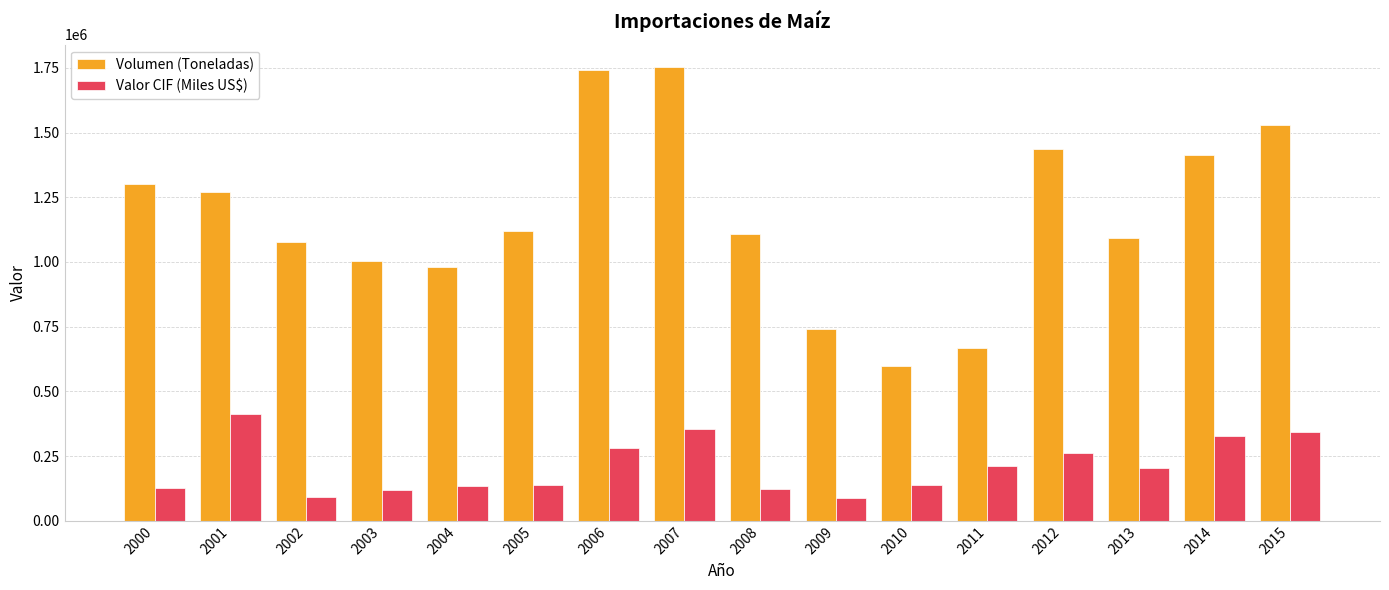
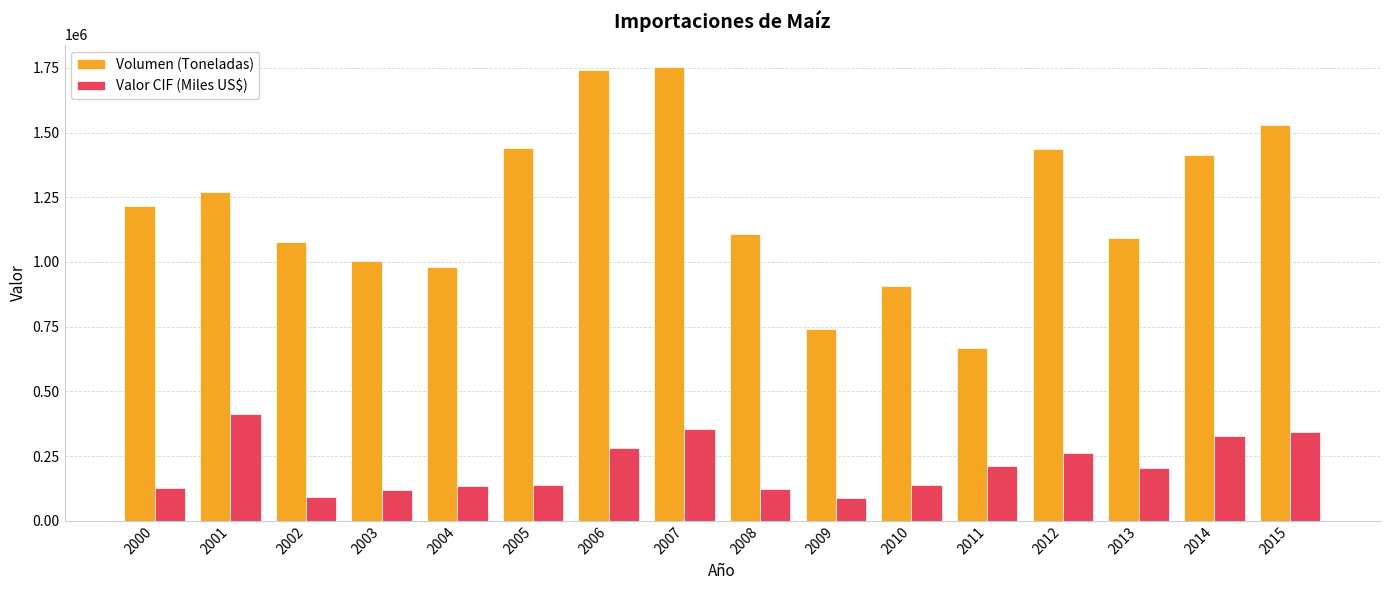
  {
    "Volumen (Toneladas)": {
-     "2000": 1300000,
+     "2000": 1220000,
      "2001": 1270000,
      "2002": 1080000,
      "2003": 1000000,
      "2004": 980000,
-     "2005": 1120000,
+     "2005": 1440000,
      "2006": 1740000,
      "2007": 1750000,
      "2008": 1110000,
      "2009": 740000,
-     "2010": 600000,
+     "2010": 910000,
      "2011": 670000,
      "2012": 1440000,
      "2013": 1090000,
      "2014": 1410000,
      "2015": 1530000
    },
    "Valor CIF (Miles US$)": {
      "2000": 130000,
      "2001": 410000,
      "2002": 90000,
      "2003": 120000,
      "2004": 140000,
      "2005": 140000,
      "2006": 280000,
      "2007": 350000,
      "2008": 120000,
      "2009": 90000,
      "2010": 140000,
      "2011": 210000,
      "2012": 260000,
      "2013": 200000,
      "2014": 330000,
      "2015": 340000
    }
  }
